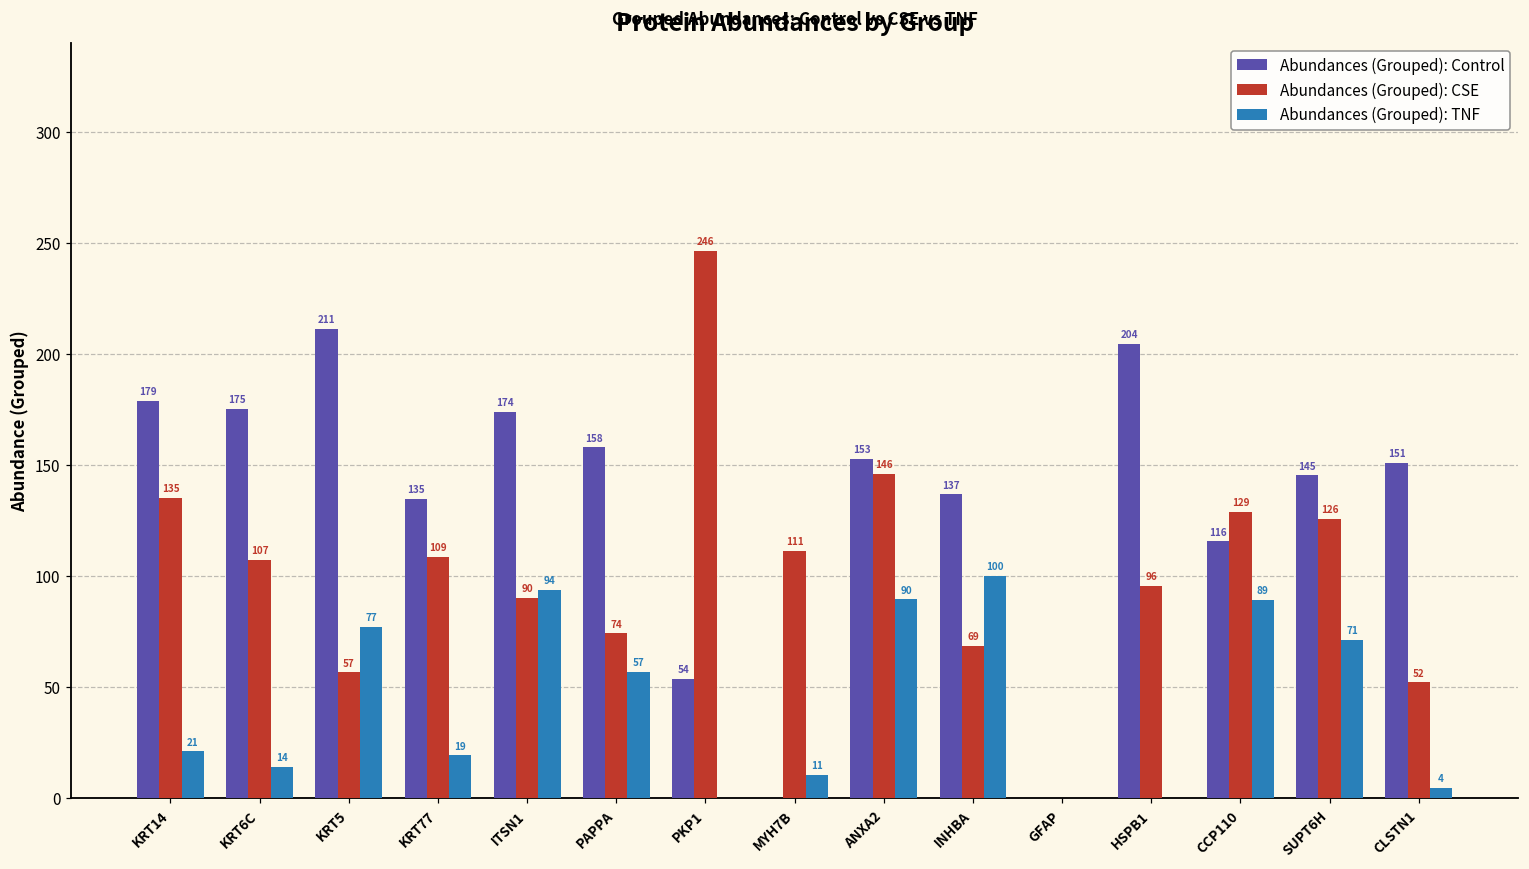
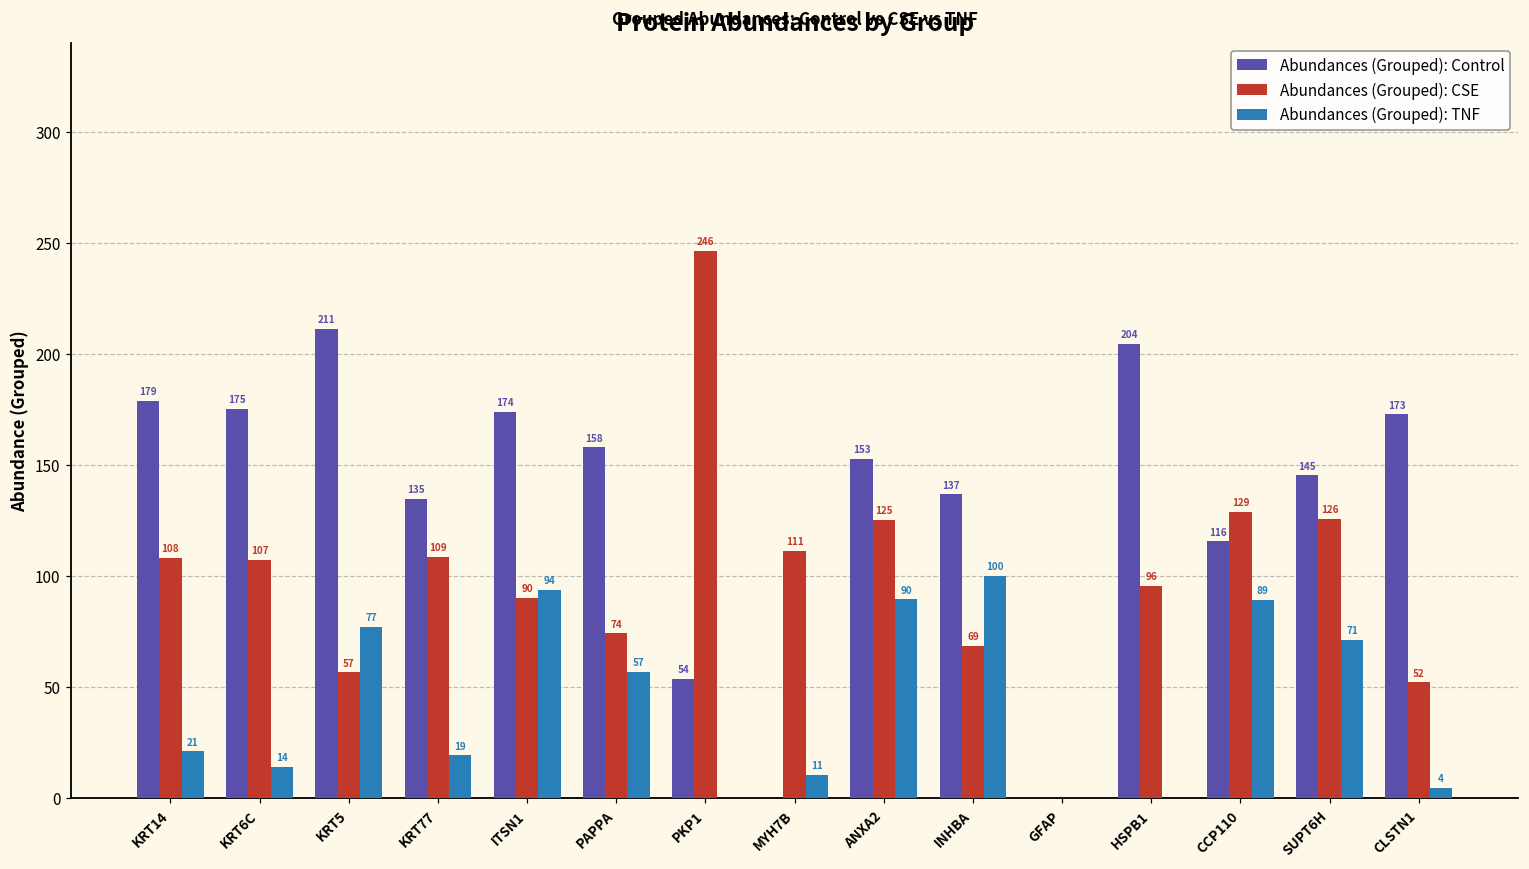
  {
    "Abundances (Grouped): Control": {
      "KRT14": 179,
      "KRT6C": 175,
      "KRT5": 211,
      "KRT77": 135,
      "ITSN1": 174,
      "PAPPA": 158,
      "PKP1": 54,
      "ANXA2": 153,
      "INHBA": 137,
      "HSPB1": 204,
      "CCP110": 116,
      "SUPT6H": 145,
-     "CLSTN1": 151
+     "CLSTN1": 173
    },
    "Abundances (Grouped): CSE": {
-     "KRT14": 135,
+     "KRT14": 108,
      "KRT6C": 107,
      "KRT5": 57,
      "KRT77": 109,
      "ITSN1": 90,
      "PAPPA": 74,
      "PKP1": 246,
      "MYH7B": 111,
-     "ANXA2": 146,
+     "ANXA2": 125,
      "INHBA": 69,
      "HSPB1": 96,
      "CCP110": 129,
      "SUPT6H": 126,
      "CLSTN1": 52
    },
    "Abundances (Grouped): TNF": {
      "KRT14": 21,
      "KRT6C": 14,
      "KRT5": 77,
      "KRT77": 19,
      "ITSN1": 94,
      "PAPPA": 57,
      "MYH7B": 11,
      "ANXA2": 90,
      "INHBA": 100,
      "CCP110": 89,
      "SUPT6H": 71,
      "CLSTN1": 4
    }
  }
